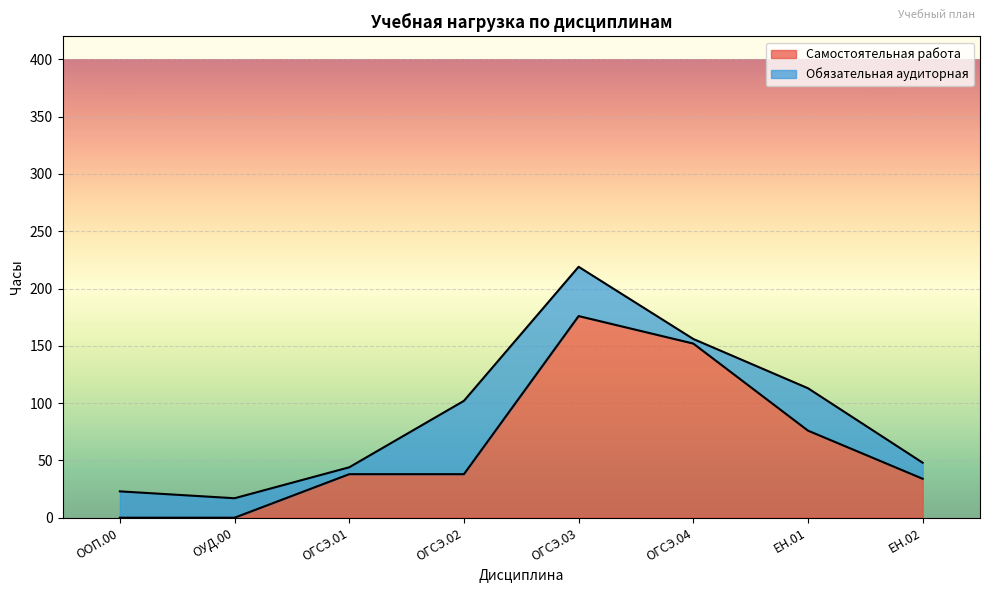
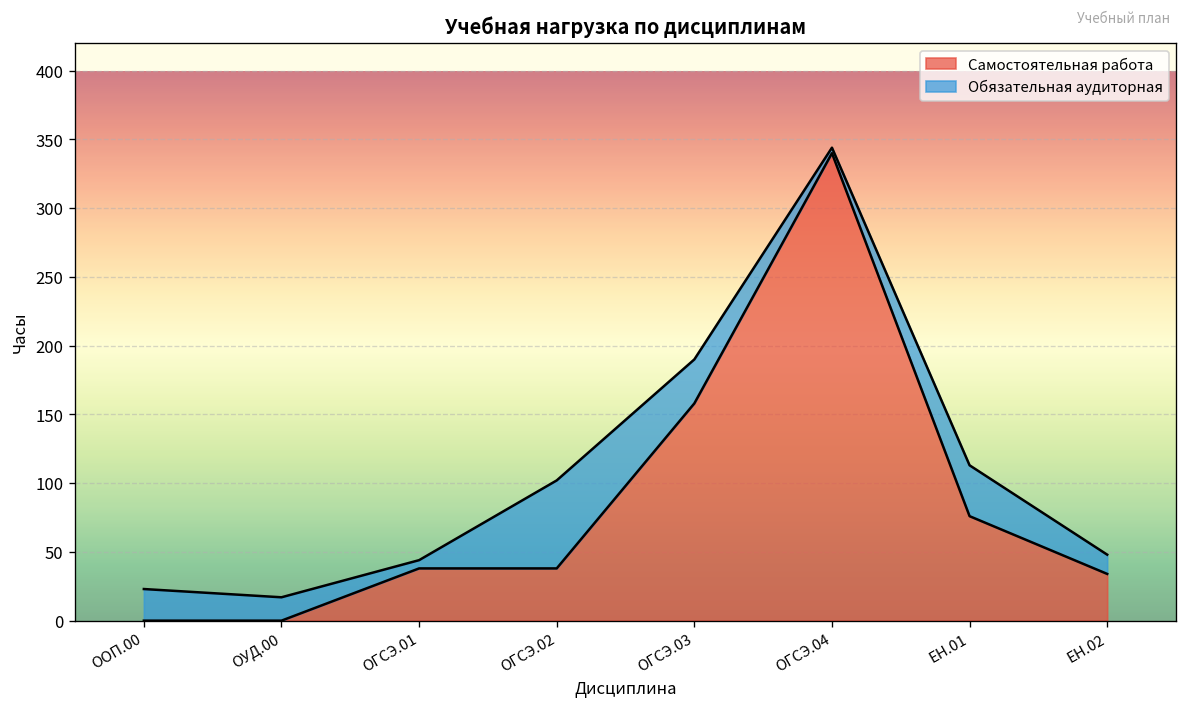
  {
    "Самостоятельная работа": {
      "ООП.00": 0,
      "ОУД.00": 0,
      "ОГСЭ.01": 38,
      "ОГСЭ.02": 38,
-     "ОГСЭ.03": 176,
-     "ОГСЭ.04": 152,
+     "ОГСЭ.03": 158,
+     "ОГСЭ.04": 340,
      "ЕН.01": 76,
      "ЕН.02": 34
    },
    "Обязательная аудиторная": {
      "ООП.00": 23,
      "ОУД.00": 17,
      "ОГСЭ.01": 6,
      "ОГСЭ.02": 64,
-     "ОГСЭ.03": 43,
+     "ОГСЭ.03": 32,
      "ОГСЭ.04": 4,
      "ЕН.01": 37,
      "ЕН.02": 14
    }
  }
